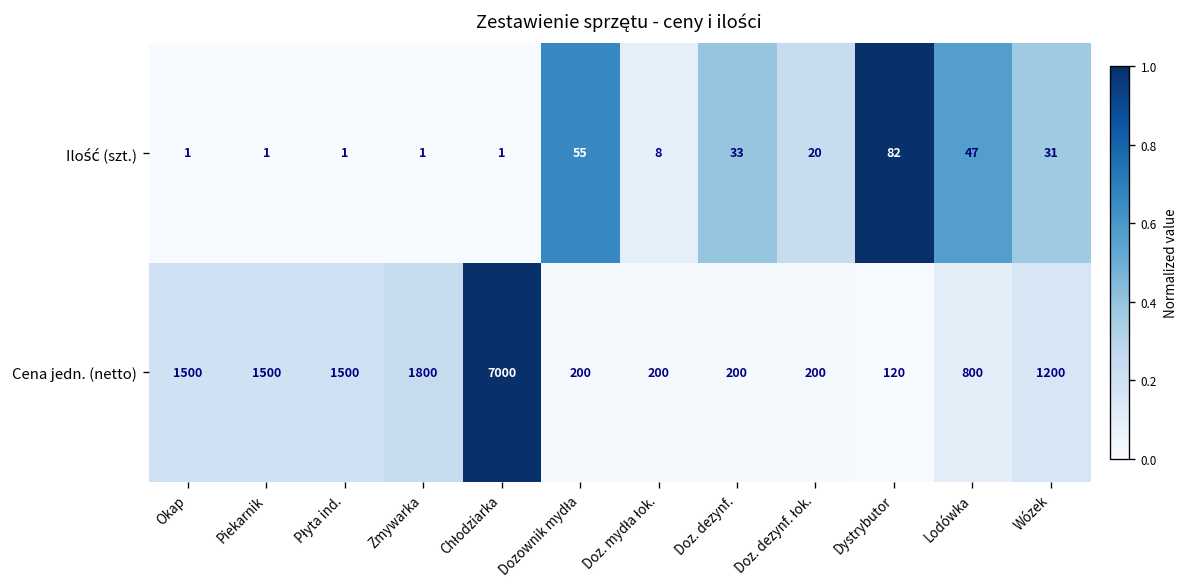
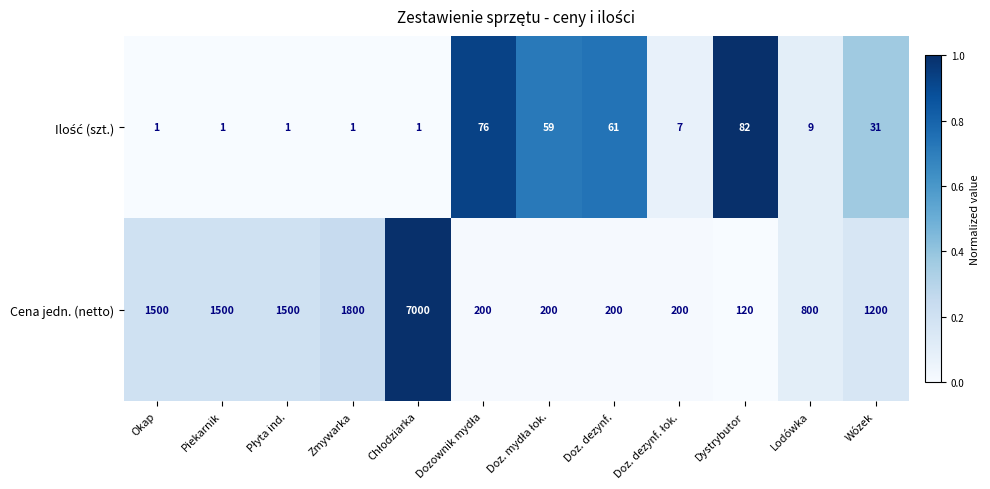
  {
    "Ilość (szt.)": {
      "Okap": 1,
      "Piekarnik": 1,
      "Płyta ind.": 1,
      "Zmywarka": 1,
      "Chłodziarka": 1,
-     "Dozownik mydła": 55,
-     "Doz. mydła łok.": 8,
-     "Doz. dezynf.": 33,
-     "Doz. dezynf. łok.": 20,
+     "Dozownik mydła": 76,
+     "Doz. mydła łok.": 59,
+     "Doz. dezynf.": 61,
+     "Doz. dezynf. łok.": 7,
      "Dystrybutor": 82,
-     "Lodówka": 47,
+     "Lodówka": 9,
      "Wózek": 31
    },
    "Cena jedn. (netto)": {
      "Okap": 1500,
      "Piekarnik": 1500,
      "Płyta ind.": 1500,
      "Zmywarka": 1800,
      "Chłodziarka": 7000,
      "Dozownik mydła": 200,
      "Doz. mydła łok.": 200,
      "Doz. dezynf.": 200,
      "Doz. dezynf. łok.": 200,
      "Dystrybutor": 120,
      "Lodówka": 800,
      "Wózek": 1200
    }
  }
